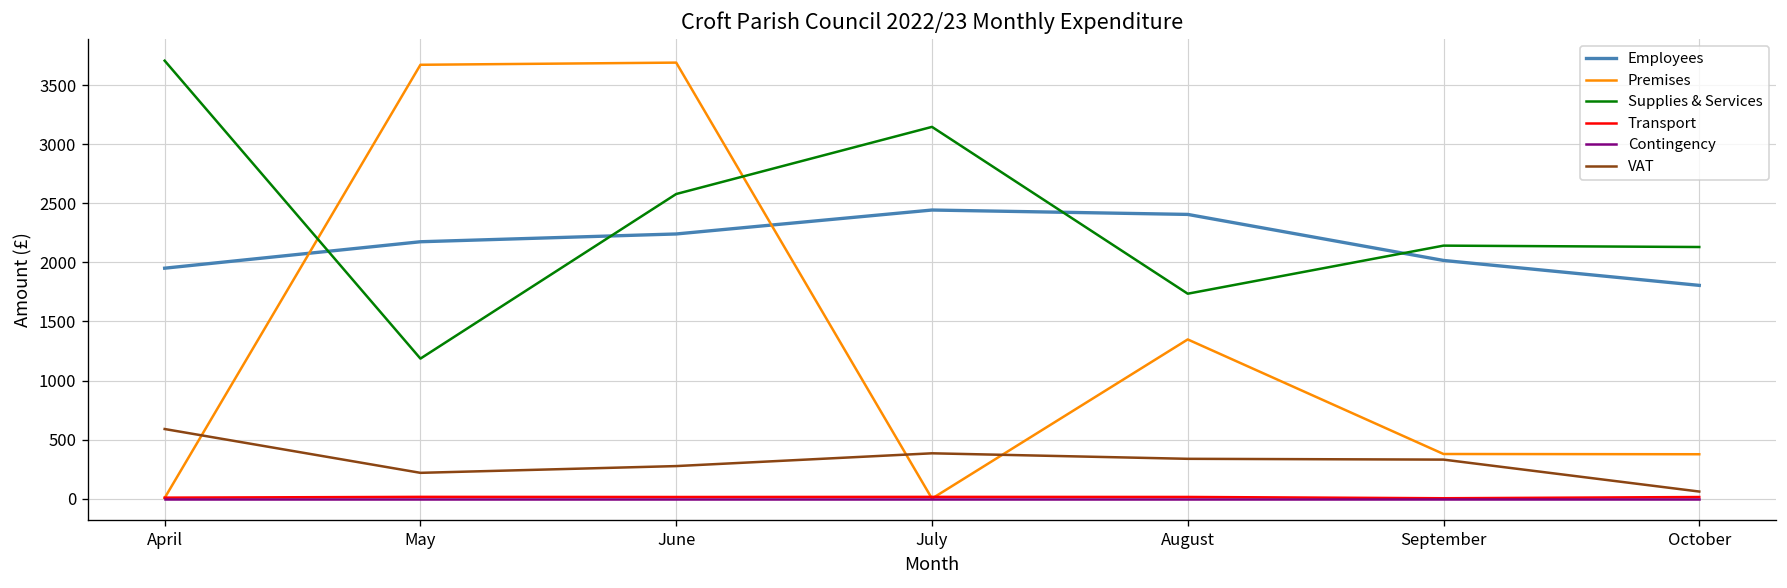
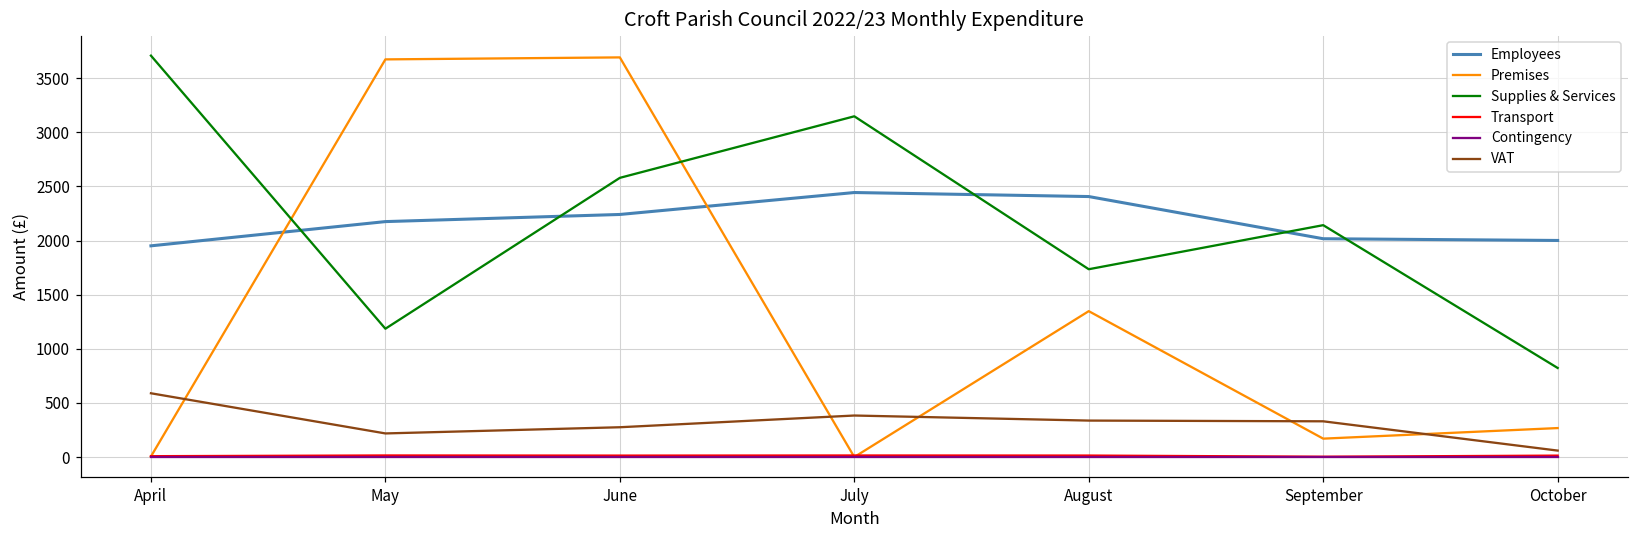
  {
    "Employees": {
      "April": 2000,
      "May": 2200,
      "June": 2200,
      "July": 2400,
      "August": 2400,
      "September": 2000,
-     "October": 1800
+     "October": 2000
    },
    "Premises": {
      "May": 3700,
      "June": 3700,
      "August": 1300,
-     "September": 400,
-     "October": 400
+     "September": 200,
+     "October": 300
    },
    "Supplies & Services": {
      "April": 3700,
      "May": 1200,
      "June": 2600,
      "July": 3100,
      "August": 1700,
      "September": 2100,
-     "October": 2100
+     "October": 800
    },
    "VAT": {
      "April": 600,
      "May": 200,
      "June": 300,
      "July": 400,
      "August": 300,
      "September": 300,
      "October": 100
    }
  }
